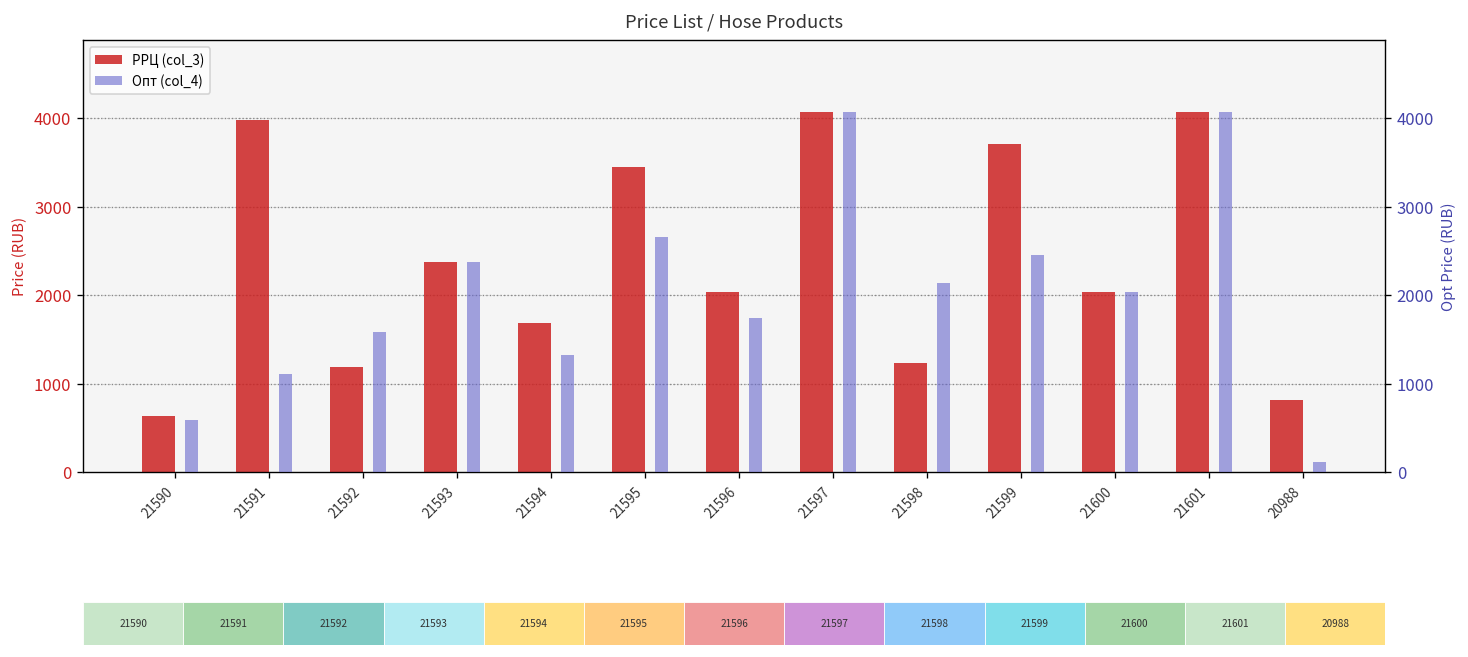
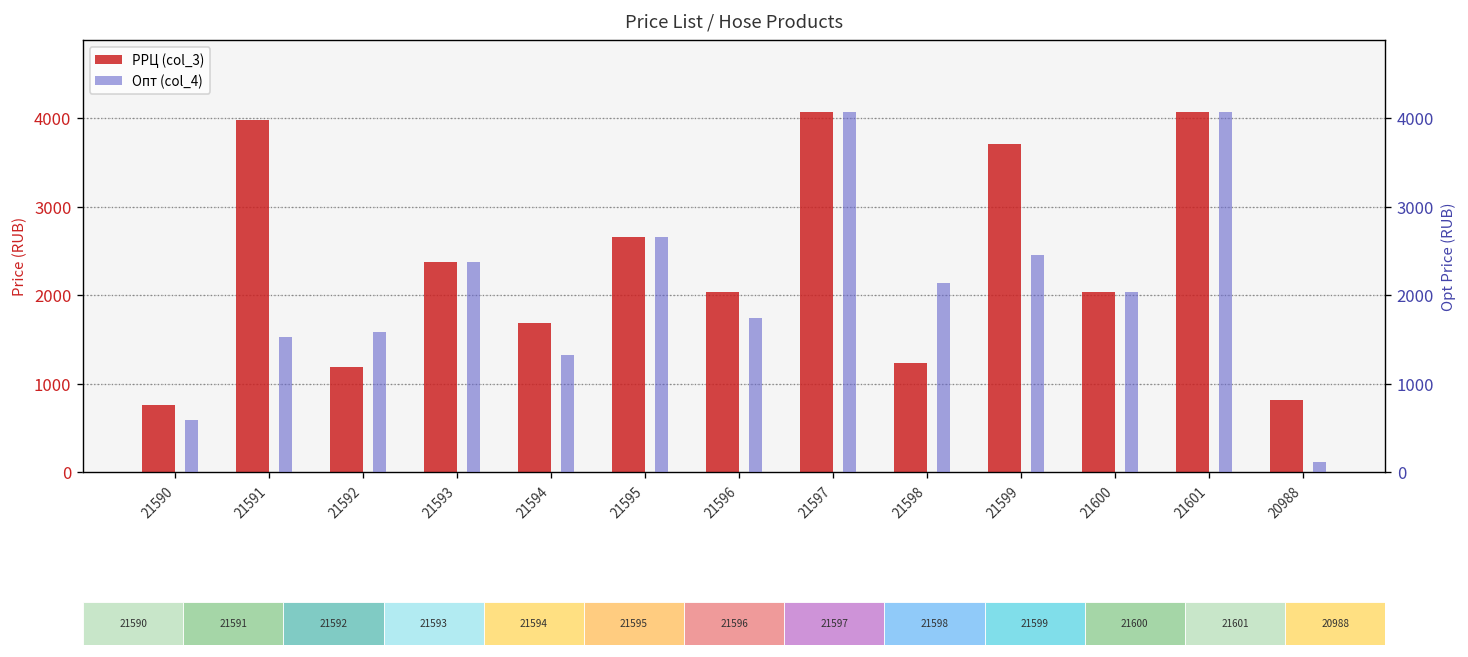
  {
    "РРЦ (col_3)": {
-     "21590": 600,
+     "21590": 800,
      "21591": 4000,
      "21592": 1200,
      "21593": 2400,
      "21594": 1700,
-     "21595": 3400,
+     "21595": 2700,
      "21596": 2000,
      "21597": 4100,
      "21598": 1200,
      "21599": 3700,
      "21600": 2000,
      "21601": 4100,
      "20988": 800
    },
    "Опт (col_4)": {
      "21590": 600,
-     "21591": 1100,
+     "21591": 1500,
      "21592": 1600,
      "21593": 2400,
      "21594": 1300,
      "21595": 2700,
      "21596": 1700,
      "21597": 4100,
      "21598": 2100,
      "21599": 2500,
      "21600": 2000,
      "21601": 4100,
      "20988": 100
    }
  }
